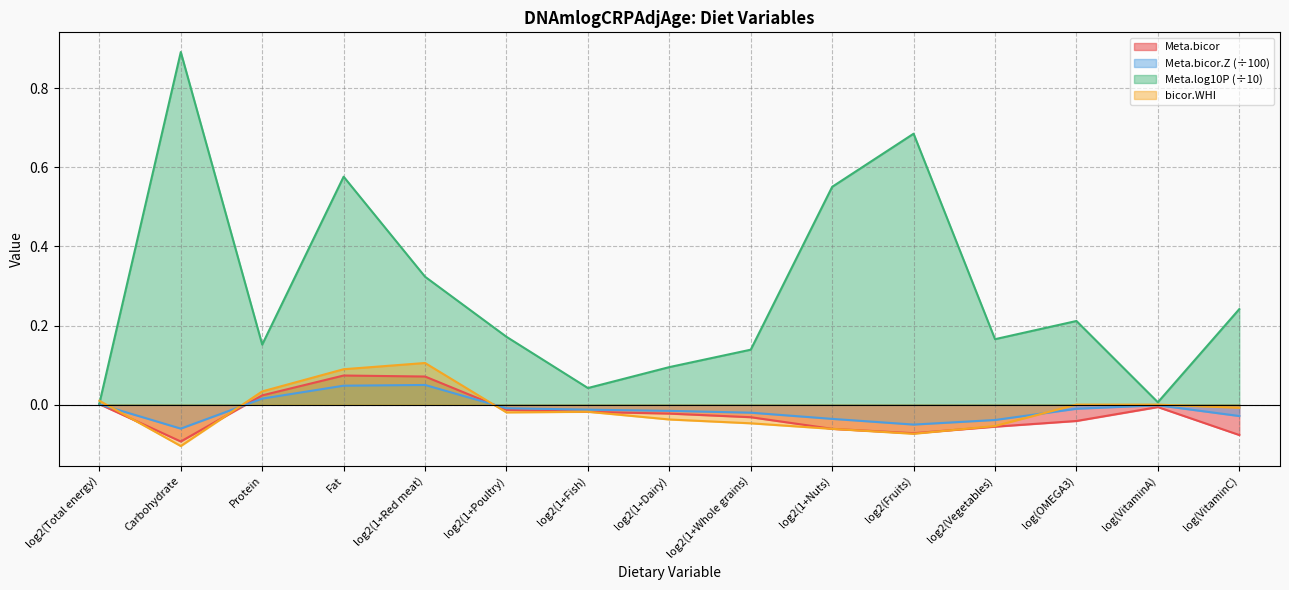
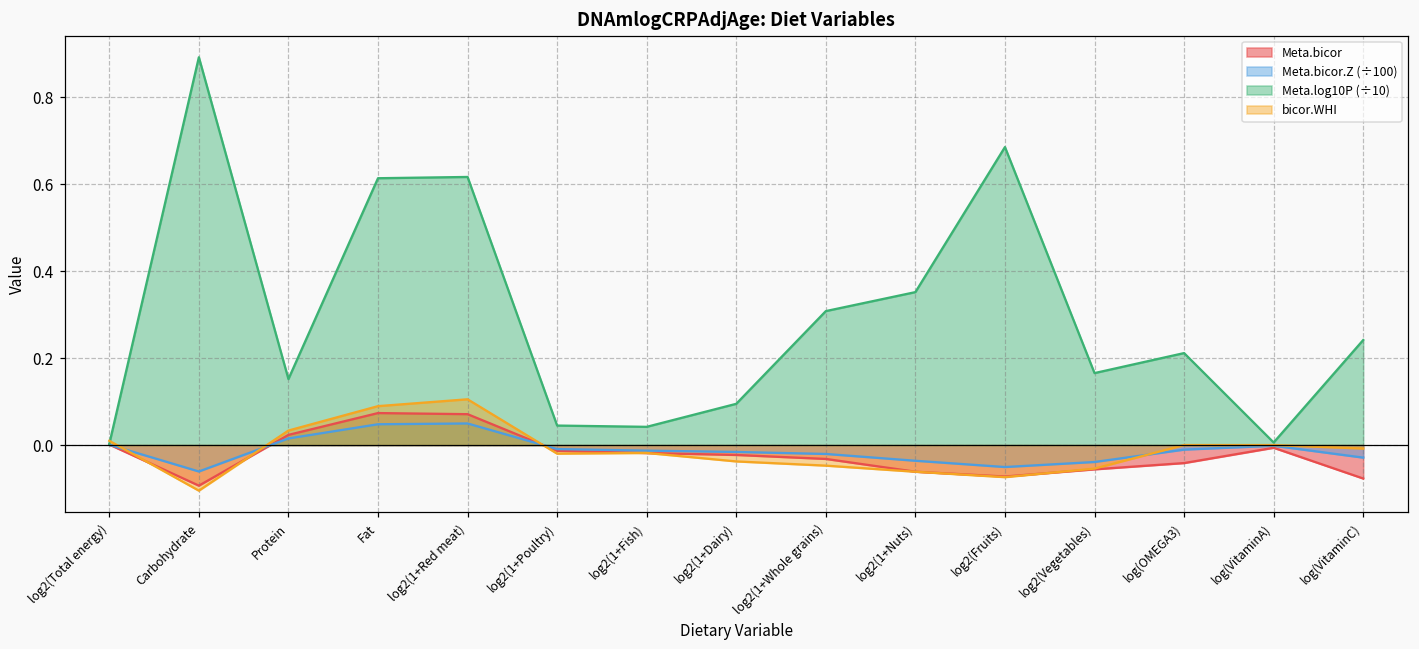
  {
    "Meta.log10P (÷10)": {
      "Carbohydrate": 0.89,
      "Protein": 0.15,
-     "Fat": 0.58,
-     "log2(1+Red meat)": 0.32,
-     "log2(1+Poultry)": 0.17,
+     "Fat": 0.61,
+     "log2(1+Red meat)": 0.62,
+     "log2(1+Poultry)": 0.04,
      "log2(1+Fish)": 0.04,
      "log2(1+Dairy)": 0.09,
-     "log2(1+Whole grains)": 0.14,
-     "log2(1+Nuts)": 0.55,
+     "log2(1+Whole grains)": 0.31,
+     "log2(1+Nuts)": 0.35,
      "log2(Fruits)": 0.69,
      "log2(Vegetables)": 0.17,
      "log(OMEGA3)": 0.21,
      "log(VitaminC)": 0.24
    }
  }
